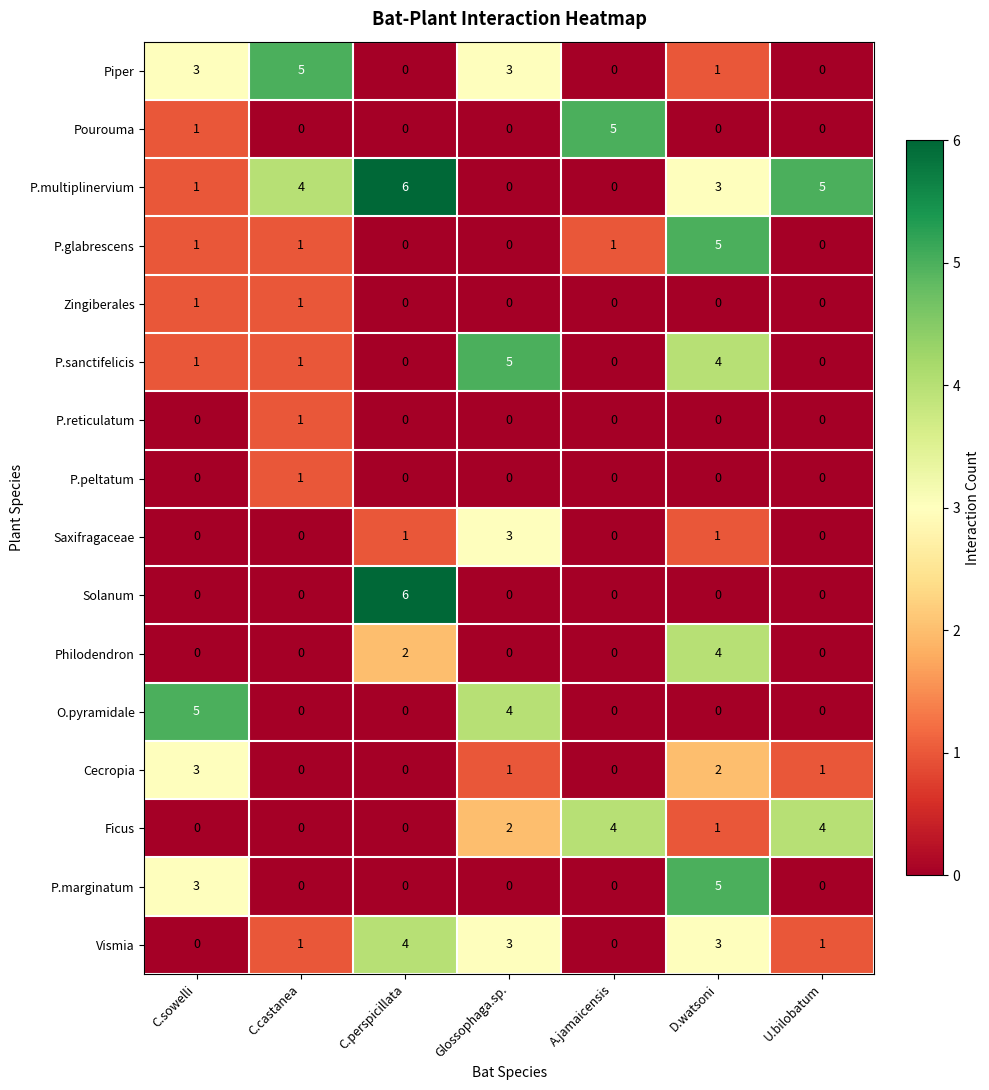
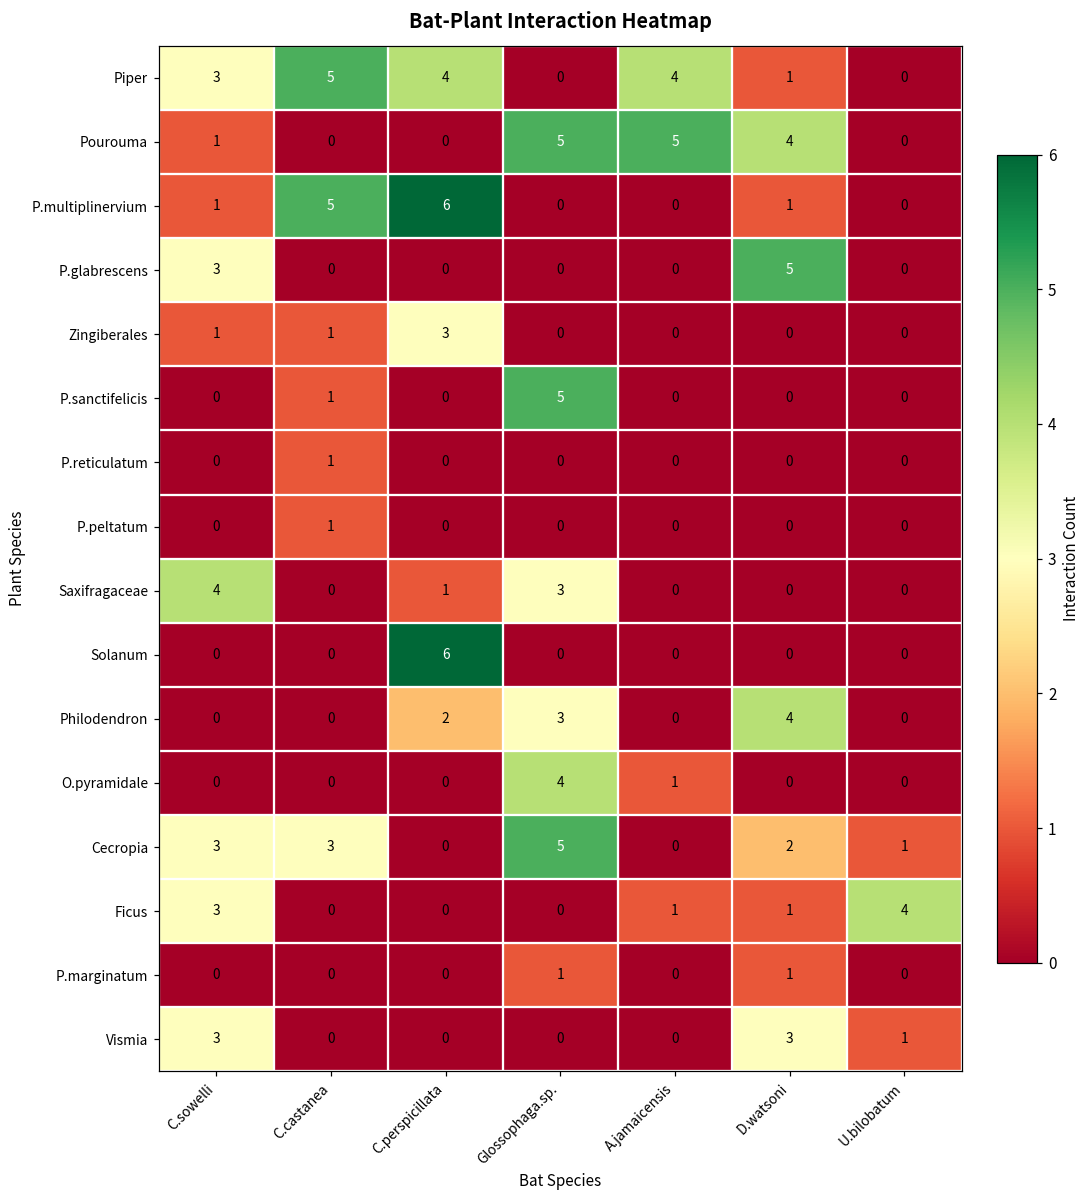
  {
    "Piper": {
      "C.sowelli": 3,
      "C.castanea": 5,
-     "C.perspicillata": 0,
-     "Glossophaga.sp.": 3,
-     "A.jamaicensis": 0,
+     "C.perspicillata": 4,
+     "Glossophaga.sp.": 0,
+     "A.jamaicensis": 4,
      "D.watsoni": 1,
      "U.bilobatum": 0
    },
    "Pourouma": {
      "C.sowelli": 1,
      "C.castanea": 0,
      "C.perspicillata": 0,
-     "Glossophaga.sp.": 0,
+     "Glossophaga.sp.": 5,
      "A.jamaicensis": 5,
-     "D.watsoni": 0,
+     "D.watsoni": 4,
      "U.bilobatum": 0
    },
    "P.multiplinervium": {
      "C.sowelli": 1,
-     "C.castanea": 4,
+     "C.castanea": 5,
      "C.perspicillata": 6,
      "Glossophaga.sp.": 0,
      "A.jamaicensis": 0,
-     "D.watsoni": 3,
-     "U.bilobatum": 5
+     "D.watsoni": 1,
+     "U.bilobatum": 0
    },
    "P.glabrescens": {
-     "C.sowelli": 1,
-     "C.castanea": 1,
+     "C.sowelli": 3,
+     "C.castanea": 0,
      "C.perspicillata": 0,
      "Glossophaga.sp.": 0,
-     "A.jamaicensis": 1,
+     "A.jamaicensis": 0,
      "D.watsoni": 5,
      "U.bilobatum": 0
    },
    "Zingiberales": {
      "C.sowelli": 1,
      "C.castanea": 1,
-     "C.perspicillata": 0,
+     "C.perspicillata": 3,
      "Glossophaga.sp.": 0,
      "A.jamaicensis": 0,
      "D.watsoni": 0,
      "U.bilobatum": 0
    },
    "P.sanctifelicis": {
-     "C.sowelli": 1,
+     "C.sowelli": 0,
      "C.castanea": 1,
      "C.perspicillata": 0,
      "Glossophaga.sp.": 5,
      "A.jamaicensis": 0,
-     "D.watsoni": 4,
+     "D.watsoni": 0,
      "U.bilobatum": 0
    },
    "P.reticulatum": {
      "C.sowelli": 0,
      "C.castanea": 1,
      "C.perspicillata": 0,
      "Glossophaga.sp.": 0,
      "A.jamaicensis": 0,
      "D.watsoni": 0,
      "U.bilobatum": 0
    },
    "P.peltatum": {
      "C.sowelli": 0,
      "C.castanea": 1,
      "C.perspicillata": 0,
      "Glossophaga.sp.": 0,
      "A.jamaicensis": 0,
      "D.watsoni": 0,
      "U.bilobatum": 0
    },
    "Saxifragaceae": {
-     "C.sowelli": 0,
+     "C.sowelli": 4,
      "C.castanea": 0,
      "C.perspicillata": 1,
      "Glossophaga.sp.": 3,
      "A.jamaicensis": 0,
-     "D.watsoni": 1,
+     "D.watsoni": 0,
      "U.bilobatum": 0
    },
    "Solanum": {
      "C.sowelli": 0,
      "C.castanea": 0,
      "C.perspicillata": 6,
      "Glossophaga.sp.": 0,
      "A.jamaicensis": 0,
      "D.watsoni": 0,
      "U.bilobatum": 0
    },
    "Philodendron": {
      "C.sowelli": 0,
      "C.castanea": 0,
      "C.perspicillata": 2,
-     "Glossophaga.sp.": 0,
+     "Glossophaga.sp.": 3,
      "A.jamaicensis": 0,
      "D.watsoni": 4,
      "U.bilobatum": 0
    },
    "O.pyramidale": {
-     "C.sowelli": 5,
+     "C.sowelli": 0,
      "C.castanea": 0,
      "C.perspicillata": 0,
      "Glossophaga.sp.": 4,
-     "A.jamaicensis": 0,
+     "A.jamaicensis": 1,
      "D.watsoni": 0,
      "U.bilobatum": 0
    },
    "Cecropia": {
      "C.sowelli": 3,
-     "C.castanea": 0,
+     "C.castanea": 3,
      "C.perspicillata": 0,
-     "Glossophaga.sp.": 1,
+     "Glossophaga.sp.": 5,
      "A.jamaicensis": 0,
      "D.watsoni": 2,
      "U.bilobatum": 1
    },
    "Ficus": {
-     "C.sowelli": 0,
+     "C.sowelli": 3,
      "C.castanea": 0,
      "C.perspicillata": 0,
-     "Glossophaga.sp.": 2,
-     "A.jamaicensis": 4,
+     "Glossophaga.sp.": 0,
+     "A.jamaicensis": 1,
      "D.watsoni": 1,
      "U.bilobatum": 4
    },
    "P.marginatum": {
-     "C.sowelli": 3,
+     "C.sowelli": 0,
      "C.castanea": 0,
      "C.perspicillata": 0,
-     "Glossophaga.sp.": 0,
+     "Glossophaga.sp.": 1,
      "A.jamaicensis": 0,
-     "D.watsoni": 5,
+     "D.watsoni": 1,
      "U.bilobatum": 0
    },
    "Vismia": {
-     "C.sowelli": 0,
-     "C.castanea": 1,
-     "C.perspicillata": 4,
-     "Glossophaga.sp.": 3,
+     "C.sowelli": 3,
+     "C.castanea": 0,
+     "C.perspicillata": 0,
+     "Glossophaga.sp.": 0,
      "A.jamaicensis": 0,
      "D.watsoni": 3,
      "U.bilobatum": 1
    }
  }
